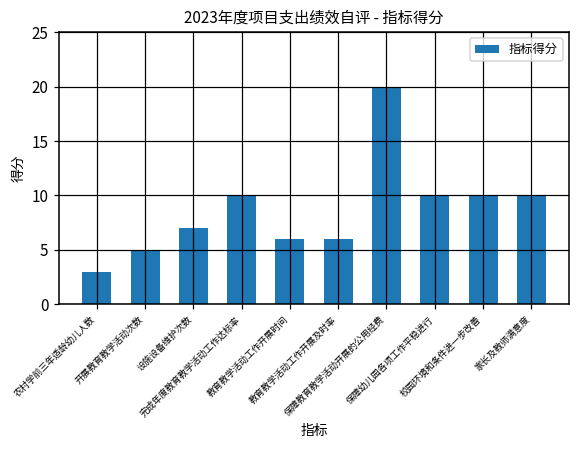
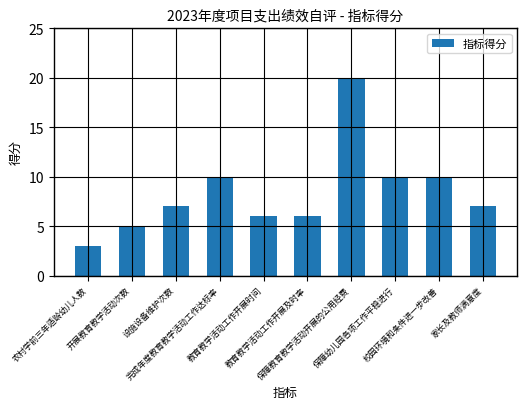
  {
    "农村学前三年适龄幼儿人数": 3,
    "开展教育教学活动次数": 5,
    "设施设备维护次数": 7,
    "完成年度教育教学活动工作达标率": 10,
    "教育教学活动工作开展时间": 6,
    "教育教学活动工作开展及时率": 6,
    "保障教育教学活动开展的公用经费": 20,
    "保障幼儿园各项工作平稳进行": 10,
    "校园环境和条件进一步改善": 10,
-   "家长及教师满意度": 10
+   "家长及教师满意度": 7
  }
